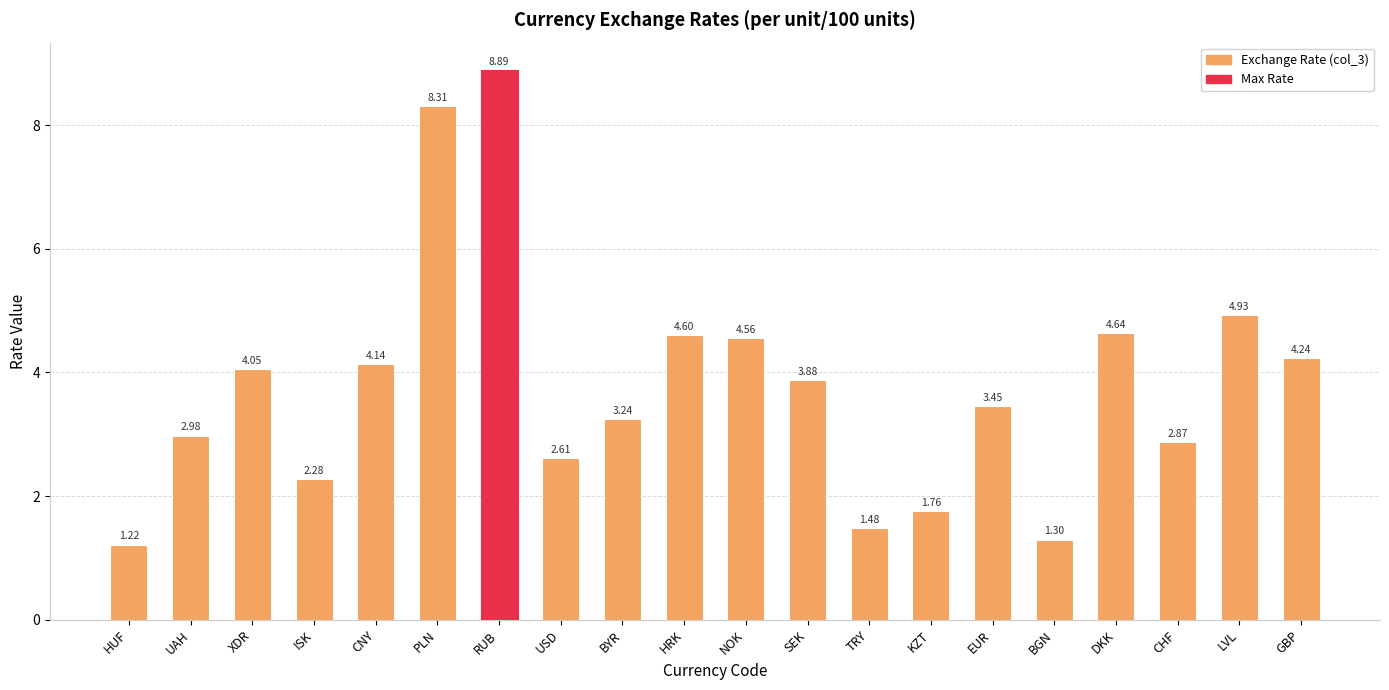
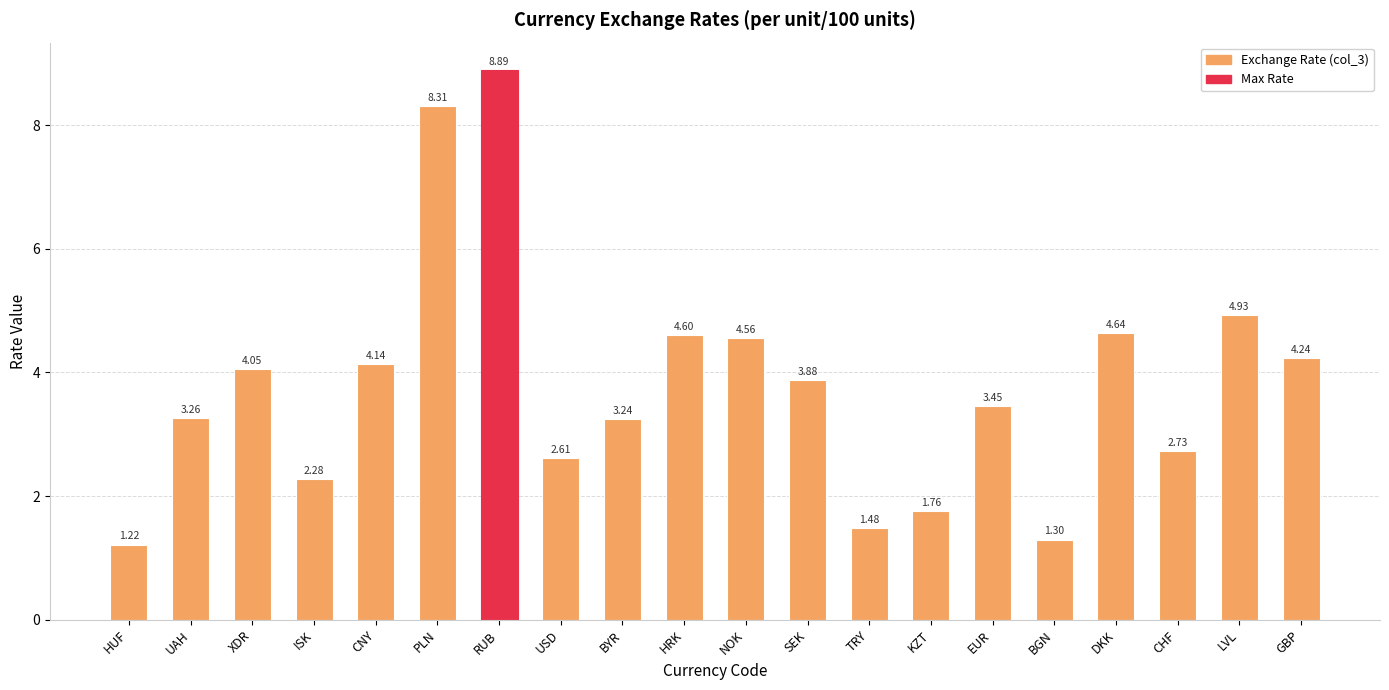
  {
    "HUF": 1.22,
-   "UAH": 2.98,
+   "UAH": 3.26,
    "XDR": 4.05,
    "ISK": 2.28,
    "CNY": 4.14,
    "PLN": 8.31,
    "RUB": 8.89,
    "USD": 2.61,
    "BYR": 3.24,
    "HRK": 4.60,
    "NOK": 4.56,
    "SEK": 3.88,
    "TRY": 1.48,
    "KZT": 1.76,
    "EUR": 3.45,
    "BGN": 1.30,
    "DKK": 4.64,
-   "CHF": 2.87,
+   "CHF": 2.73,
    "LVL": 4.93,
    "GBP": 4.24
  }
